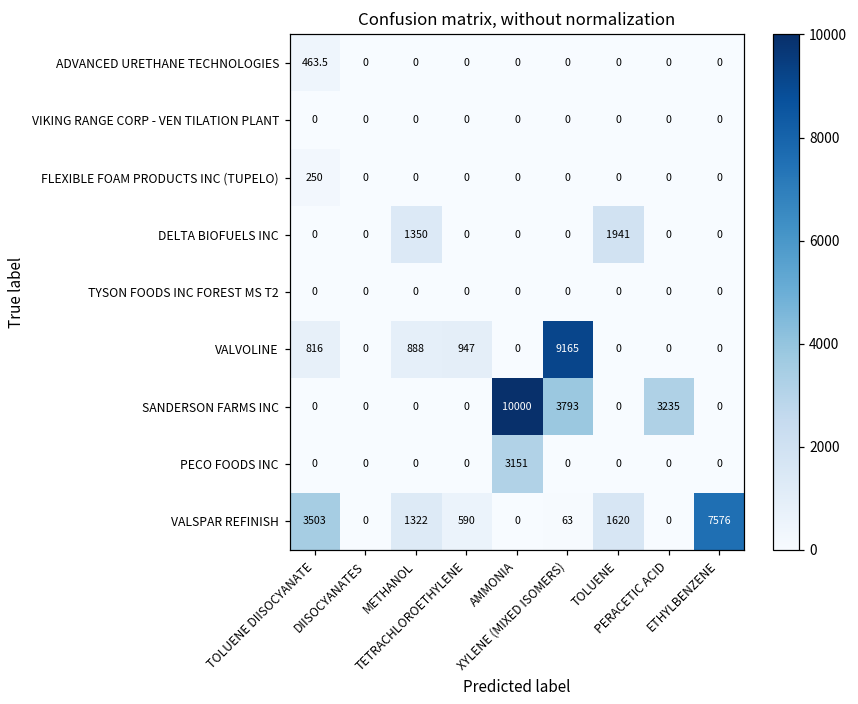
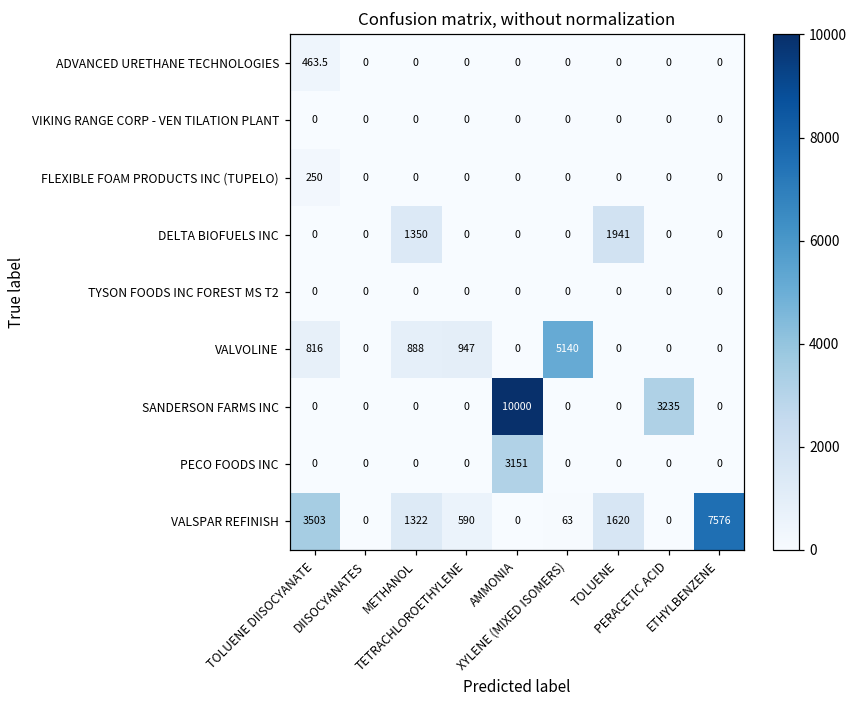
  {
    "ADVANCED URETHANE TECHNOLOGIES": {
      "TOLUENE DIISOCYANATE": 463.5,
      "DIISOCYANATES": 0,
      "METHANOL": 0,
      "TETRACHLOROETHYLENE": 0,
      "AMMONIA": 0,
      "XYLENE (MIXED ISOMERS)": 0,
      "TOLUENE": 0,
      "PERACETIC ACID": 0,
      "ETHYLBENZENE": 0
    },
    "VIKING RANGE CORP - VEN TILATION PLANT": {
      "TOLUENE DIISOCYANATE": 0,
      "DIISOCYANATES": 0,
      "METHANOL": 0,
      "TETRACHLOROETHYLENE": 0,
      "AMMONIA": 0,
      "XYLENE (MIXED ISOMERS)": 0,
      "TOLUENE": 0,
      "PERACETIC ACID": 0,
      "ETHYLBENZENE": 0
    },
    "FLEXIBLE FOAM PRODUCTS INC (TUPELO)": {
      "TOLUENE DIISOCYANATE": 250,
      "DIISOCYANATES": 0,
      "METHANOL": 0,
      "TETRACHLOROETHYLENE": 0,
      "AMMONIA": 0,
      "XYLENE (MIXED ISOMERS)": 0,
      "TOLUENE": 0,
      "PERACETIC ACID": 0,
      "ETHYLBENZENE": 0
    },
    "DELTA BIOFUELS INC": {
      "TOLUENE DIISOCYANATE": 0,
      "DIISOCYANATES": 0,
      "METHANOL": 1350,
      "TETRACHLOROETHYLENE": 0,
      "AMMONIA": 0,
      "XYLENE (MIXED ISOMERS)": 0,
      "TOLUENE": 1941,
      "PERACETIC ACID": 0,
      "ETHYLBENZENE": 0
    },
    "TYSON FOODS INC FOREST MS T2": {
      "TOLUENE DIISOCYANATE": 0,
      "DIISOCYANATES": 0,
      "METHANOL": 0,
      "TETRACHLOROETHYLENE": 0,
      "AMMONIA": 0,
      "XYLENE (MIXED ISOMERS)": 0,
      "TOLUENE": 0,
      "PERACETIC ACID": 0,
      "ETHYLBENZENE": 0
    },
    "VALVOLINE": {
      "TOLUENE DIISOCYANATE": 816,
      "DIISOCYANATES": 0,
      "METHANOL": 888,
      "TETRACHLOROETHYLENE": 947,
      "AMMONIA": 0,
-     "XYLENE (MIXED ISOMERS)": 9165,
+     "XYLENE (MIXED ISOMERS)": 5140,
      "TOLUENE": 0,
      "PERACETIC ACID": 0,
      "ETHYLBENZENE": 0
    },
    "SANDERSON FARMS INC": {
      "TOLUENE DIISOCYANATE": 0,
      "DIISOCYANATES": 0,
      "METHANOL": 0,
      "TETRACHLOROETHYLENE": 0,
      "AMMONIA": 10000,
-     "XYLENE (MIXED ISOMERS)": 3793,
+     "XYLENE (MIXED ISOMERS)": 0,
      "TOLUENE": 0,
      "PERACETIC ACID": 3235,
      "ETHYLBENZENE": 0
    },
    "PECO FOODS INC": {
      "TOLUENE DIISOCYANATE": 0,
      "DIISOCYANATES": 0,
      "METHANOL": 0,
      "TETRACHLOROETHYLENE": 0,
      "AMMONIA": 3151,
      "XYLENE (MIXED ISOMERS)": 0,
      "TOLUENE": 0,
      "PERACETIC ACID": 0,
      "ETHYLBENZENE": 0
    },
    "VALSPAR REFINISH": {
      "TOLUENE DIISOCYANATE": 3503,
      "DIISOCYANATES": 0,
      "METHANOL": 1322,
      "TETRACHLOROETHYLENE": 590,
      "AMMONIA": 0,
      "XYLENE (MIXED ISOMERS)": 63,
      "TOLUENE": 1620,
      "PERACETIC ACID": 0,
      "ETHYLBENZENE": 7576
    }
  }
